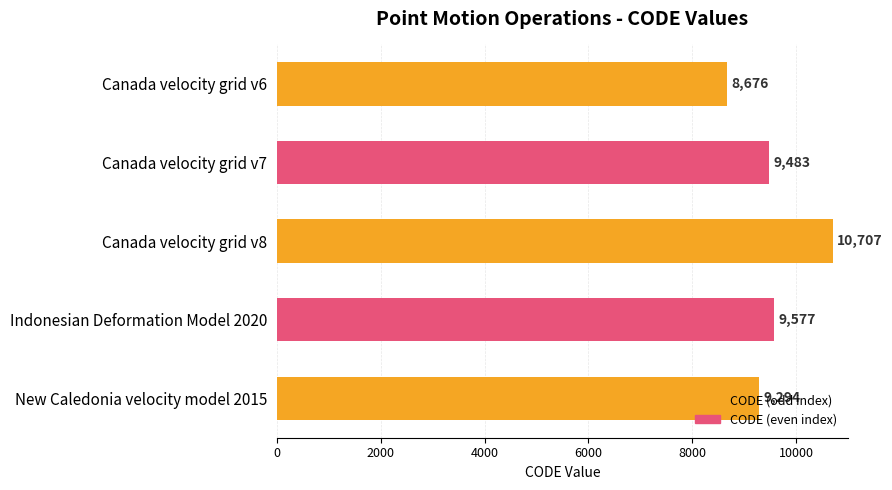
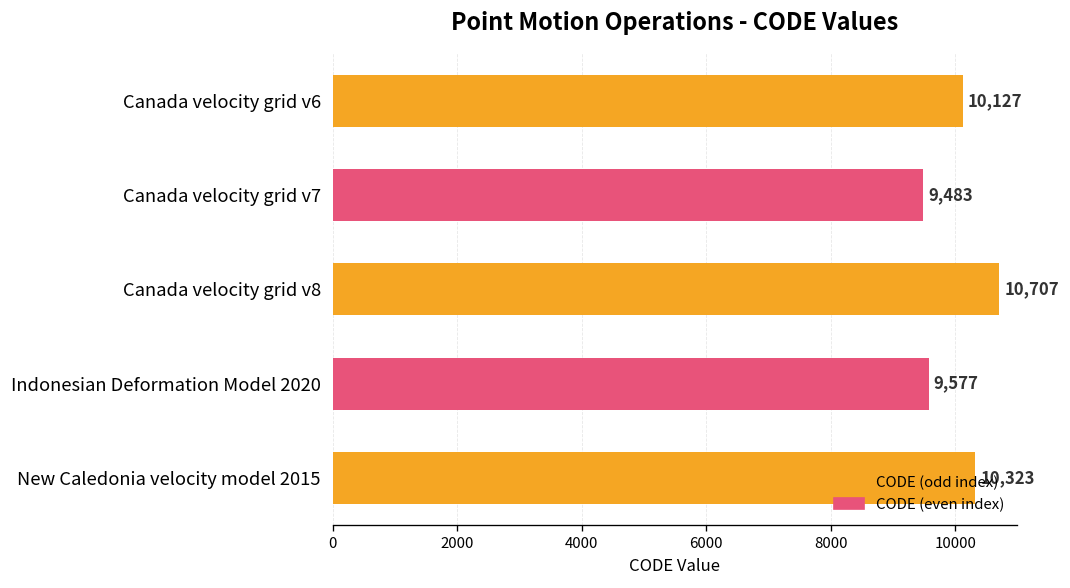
  {
-   "Canada velocity grid v6": "8,676",
+   "Canada velocity grid v6": "10,127",
    "Canada velocity grid v7": "9,483",
    "Canada velocity grid v8": "10,707",
    "Indonesian Deformation Model 2020": "9,577",
-   "New Caledonia velocity model 2015": "9,294"
+   "New Caledonia velocity model 2015": "10,323"
  }
